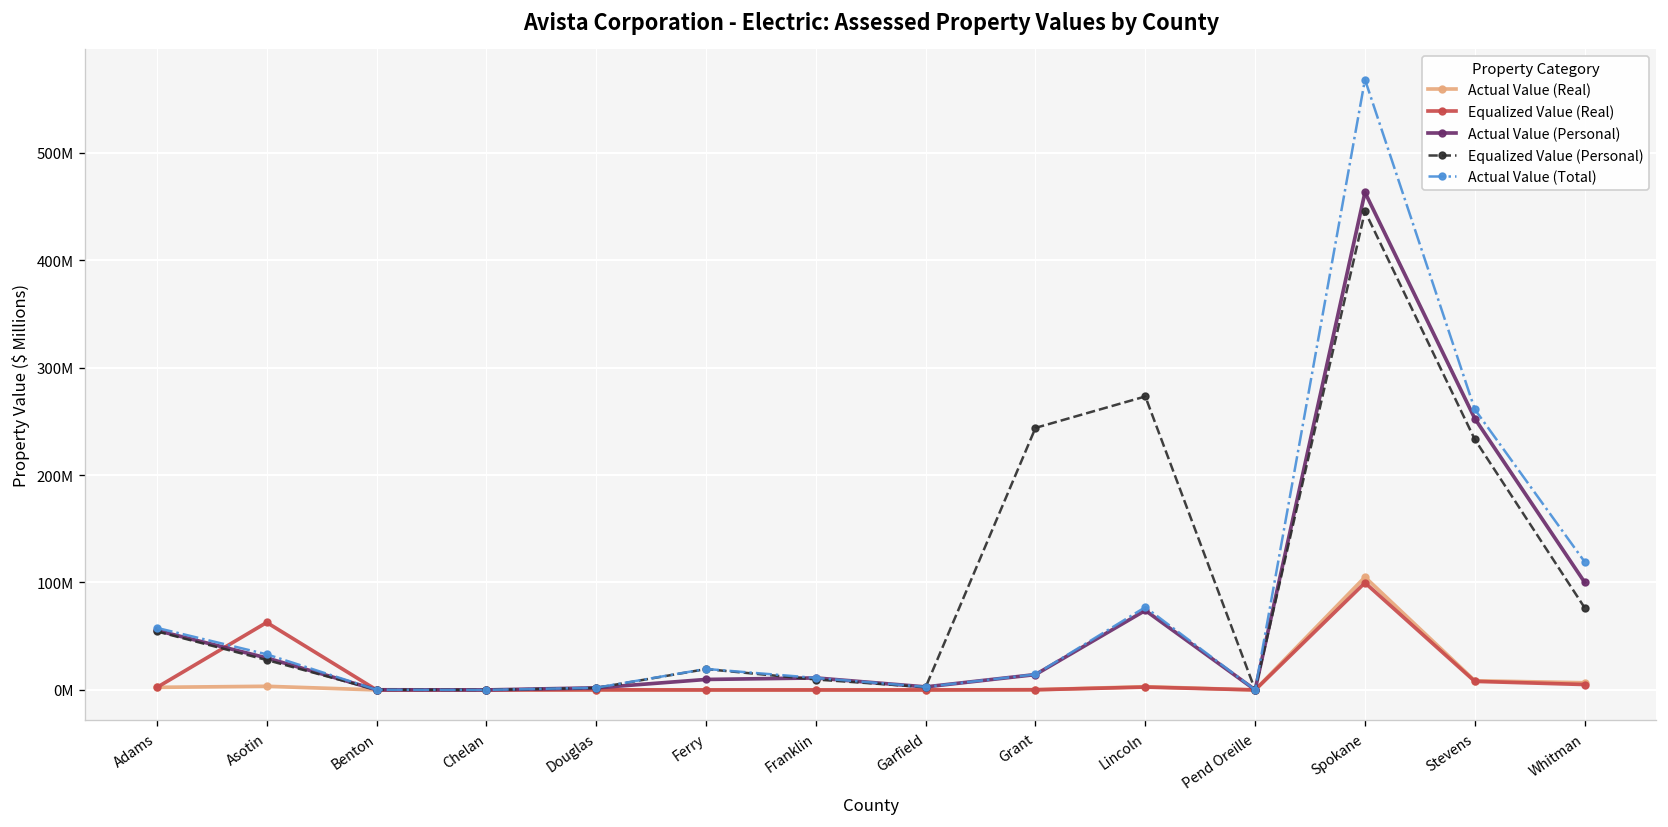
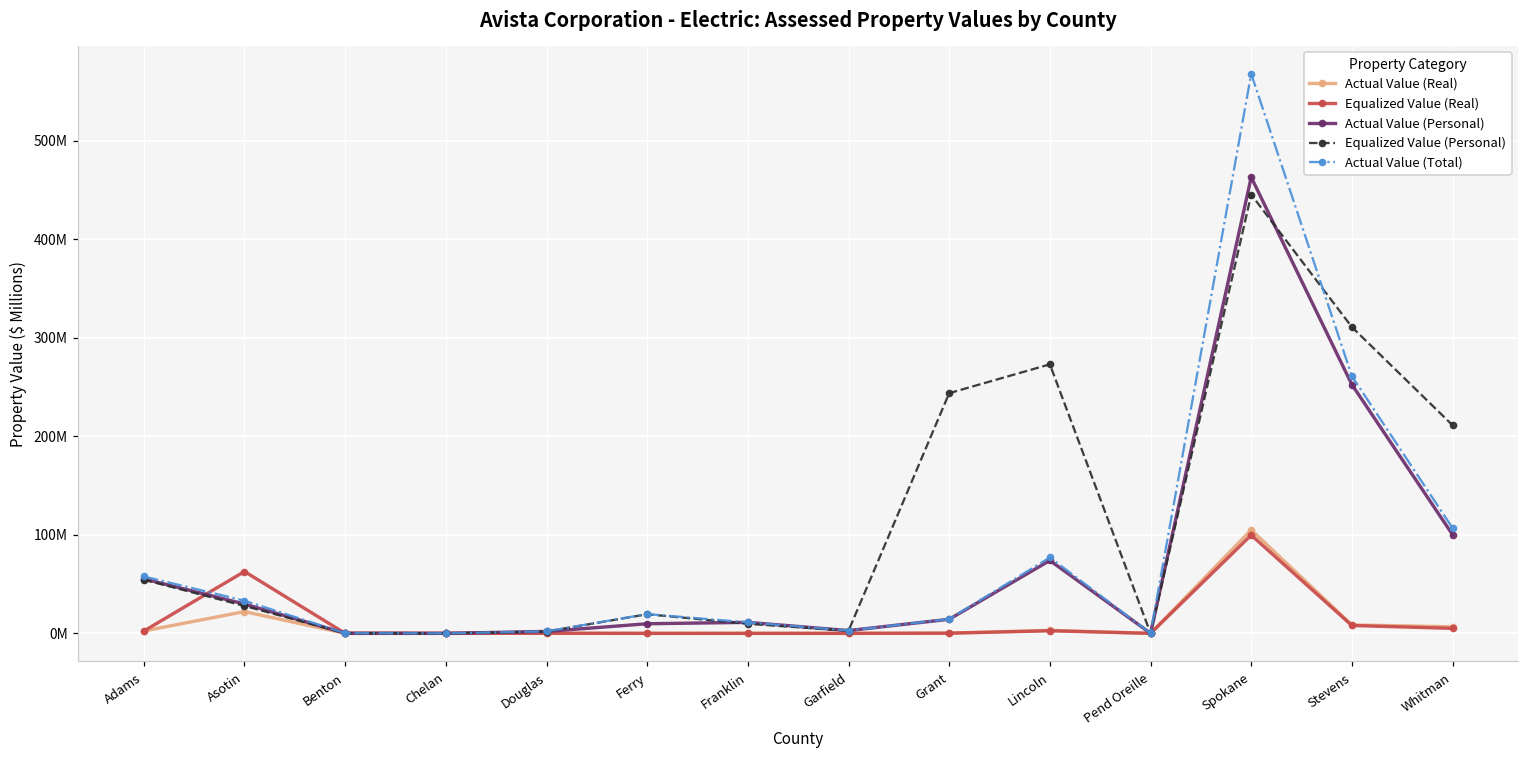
  {
    "Actual Value (Real)": {
-     "Asotin": 0,
+     "Asotin": 20000000,
      "Spokane": 110000000
    },
    "Equalized Value (Real)": {
      "Asotin": 60000000,
      "Spokane": 100000000
    },
    "Actual Value (Personal)": {
      "Ferry": 10000000,
      "Lincoln": 70000000,
      "Spokane": 460000000,
      "Stevens": 250000000,
      "Whitman": 100000000
    },
    "Equalized Value (Personal)": {
      "Grant": 240000000,
      "Lincoln": 270000000,
      "Spokane": 450000000,
-     "Stevens": 230000000,
-     "Whitman": 80000000
+     "Stevens": 310000000,
+     "Whitman": 210000000
    },
    "Actual Value (Total)": {
      "Asotin": 30000000,
      "Lincoln": 80000000,
      "Spokane": 570000000,
      "Stevens": 260000000,
-     "Whitman": 120000000
+     "Whitman": 110000000
    }
  }
